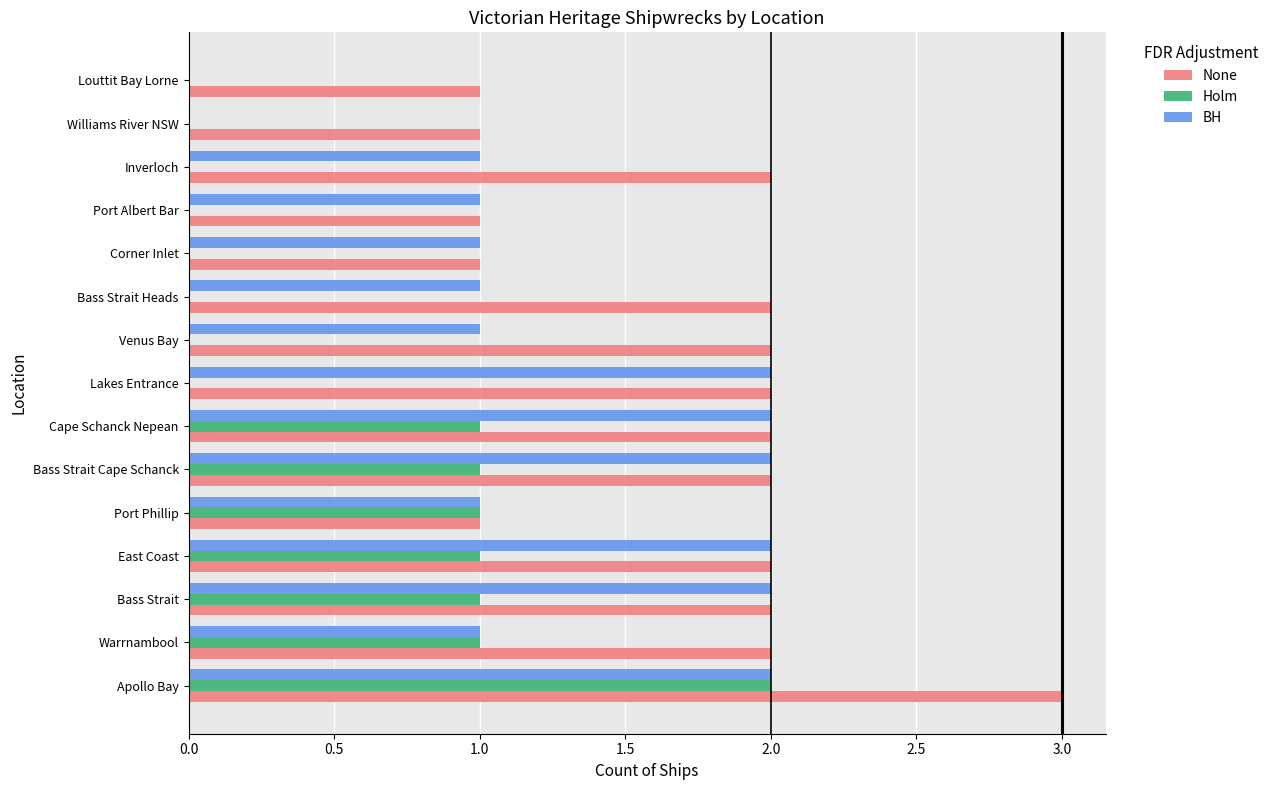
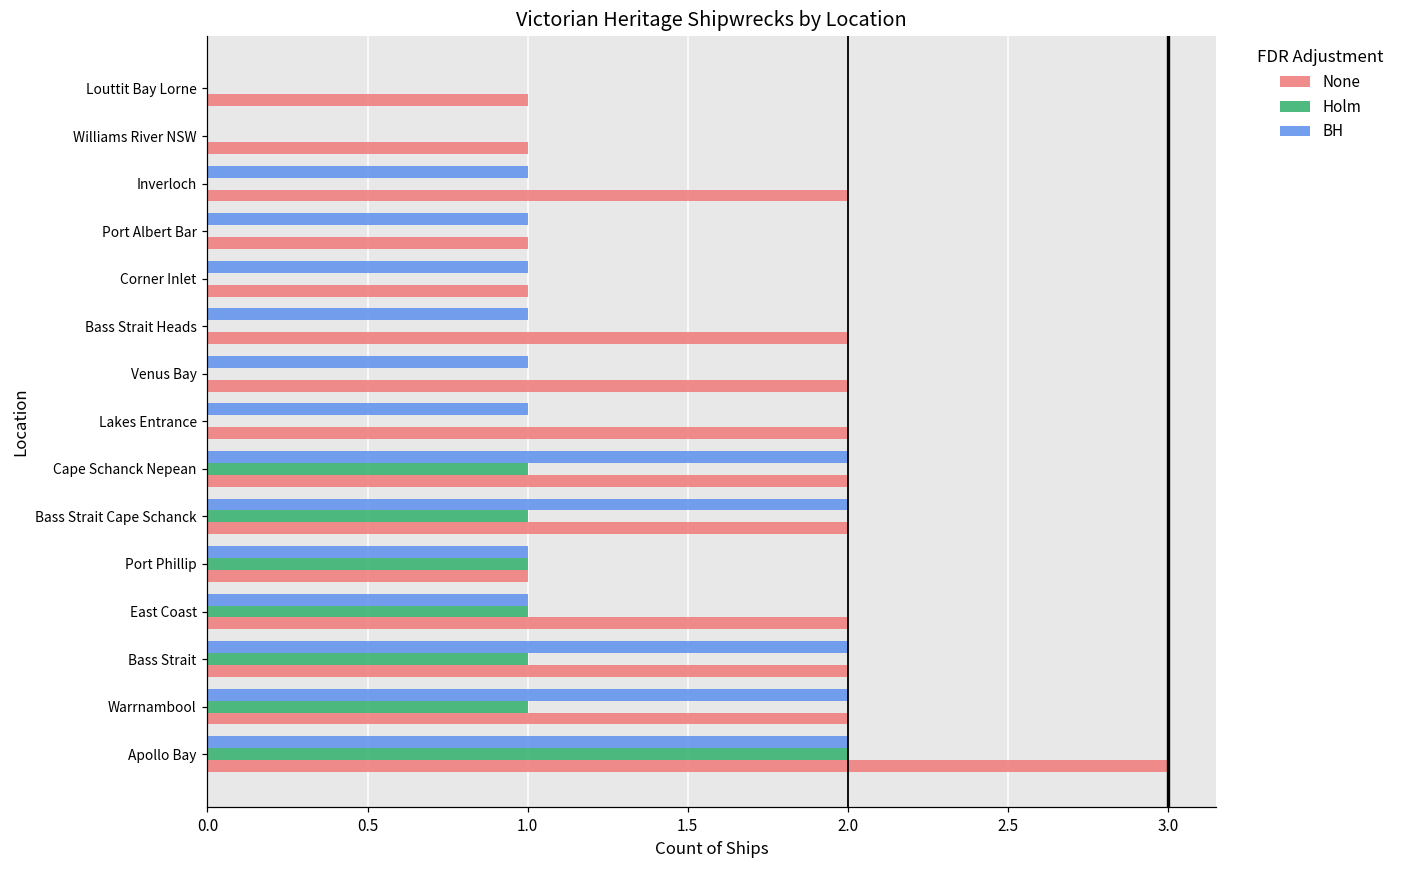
  {
    "None": {
      "Louttit Bay Lorne": 1,
      "Williams River NSW": 1,
      "Inverloch": 2,
      "Port Albert Bar": 1,
      "Corner Inlet": 1,
      "Bass Strait Heads": 2,
      "Venus Bay": 2,
      "Lakes Entrance": 2,
      "Cape Schanck Nepean": 2,
      "Bass Strait Cape Schanck": 2,
      "Port Phillip": 1,
      "East Coast": 2,
      "Bass Strait": 2,
      "Warrnambool": 2,
      "Apollo Bay": 3
    },
    "Holm": {
      "Louttit Bay Lorne": 0,
      "Williams River NSW": 0,
      "Inverloch": 0,
      "Port Albert Bar": 0,
      "Corner Inlet": 0,
      "Bass Strait Heads": 0,
      "Venus Bay": 0,
      "Lakes Entrance": 0,
      "Cape Schanck Nepean": 1,
      "Bass Strait Cape Schanck": 1,
      "Port Phillip": 1,
      "East Coast": 1,
      "Bass Strait": 1,
      "Warrnambool": 1,
      "Apollo Bay": 2
    },
    "BH": {
      "Louttit Bay Lorne": 0,
      "Williams River NSW": 0,
      "Inverloch": 1,
      "Port Albert Bar": 1,
      "Corner Inlet": 1,
      "Bass Strait Heads": 1,
      "Venus Bay": 1,
-     "Lakes Entrance": 2,
+     "Lakes Entrance": 1,
      "Cape Schanck Nepean": 2,
      "Bass Strait Cape Schanck": 2,
      "Port Phillip": 1,
-     "East Coast": 2,
+     "East Coast": 1,
      "Bass Strait": 2,
-     "Warrnambool": 1,
+     "Warrnambool": 2,
      "Apollo Bay": 2
    }
  }
